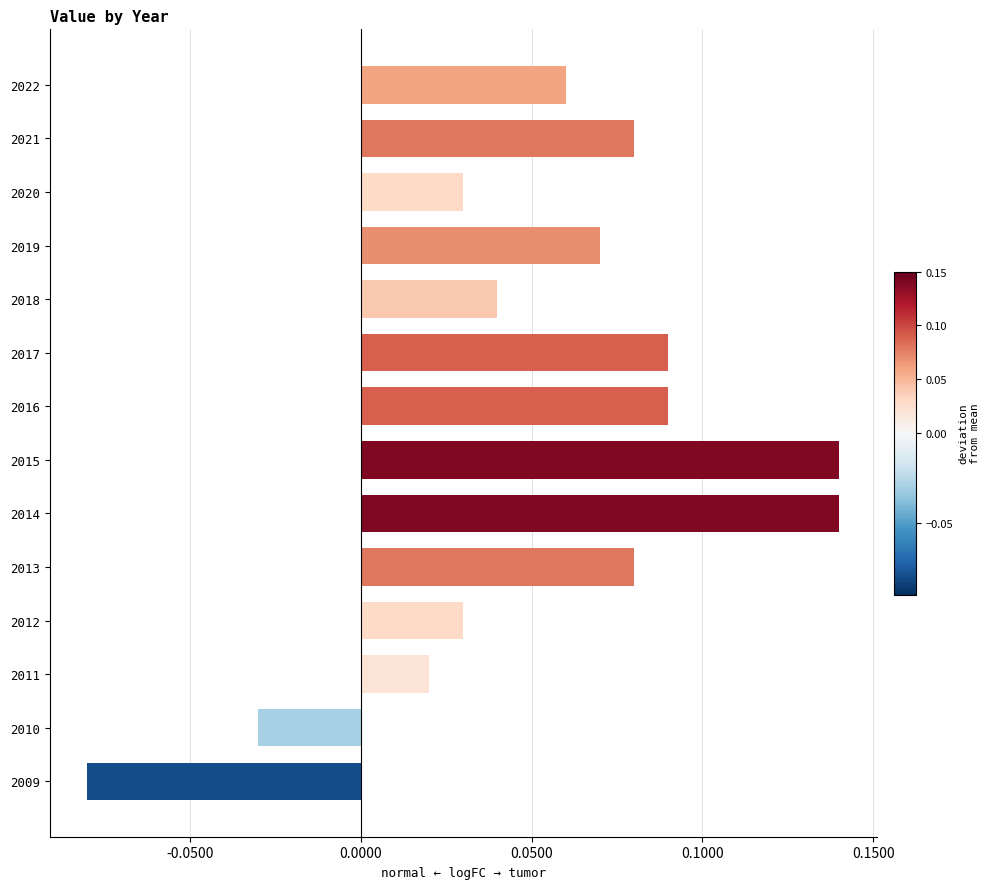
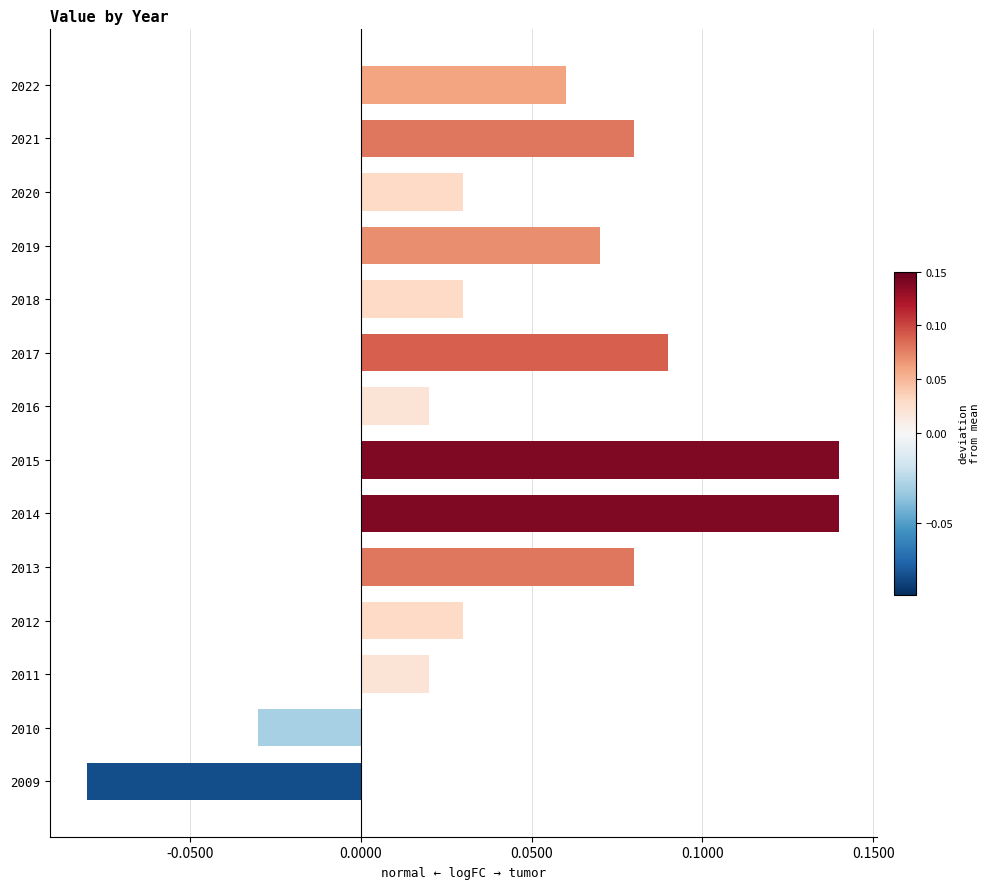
  {
    "2022": 0.060,
    "2021": 0.080,
    "2020": 0.030,
    "2019": 0.070,
-   "2018": 0.040,
+   "2018": 0.030,
    "2017": 0.090,
-   "2016": 0.090,
+   "2016": 0.020,
    "2015": 0.140,
    "2014": 0.140,
    "2013": 0.080,
    "2012": 0.030,
    "2011": 0.020,
    "2010": -0.030,
    "2009": -0.080
  }
